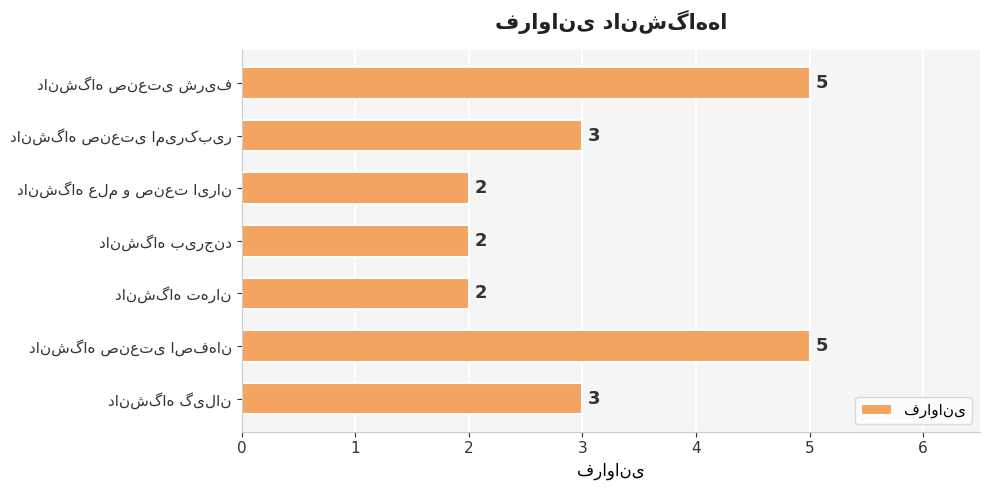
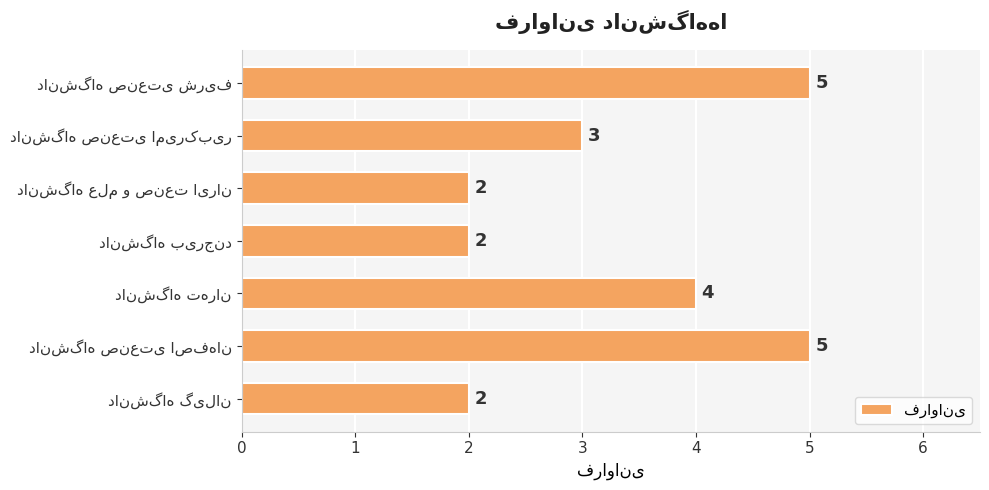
  {
    "دانشگاه صنعتی شریف": 5,
    "دانشگاه صنعتی امیرکبیر": 3,
    "دانشگاه علم و صنعت ایران": 2,
    "دانشگاه بیرجند": 2,
-   "دانشگاه تهران": 2,
+   "دانشگاه تهران": 4,
    "دانشگاه صنعتی اصفهان": 5,
-   "دانشگاه گیلان": 3
+   "دانشگاه گیلان": 2
  }
